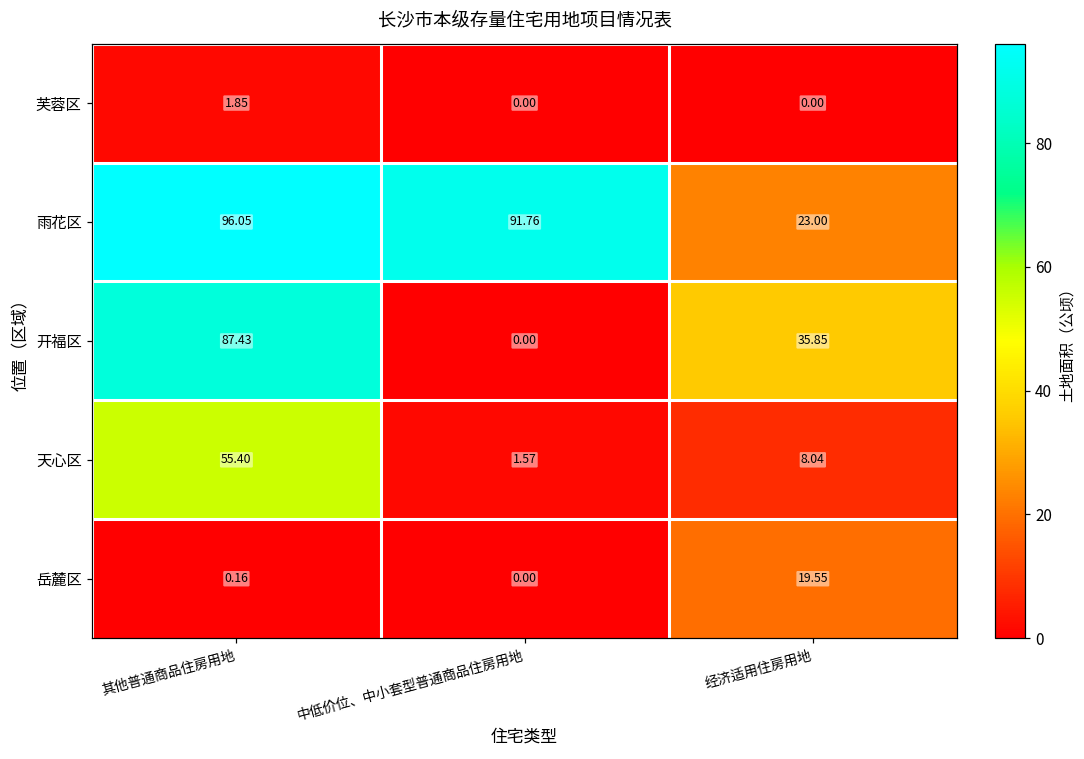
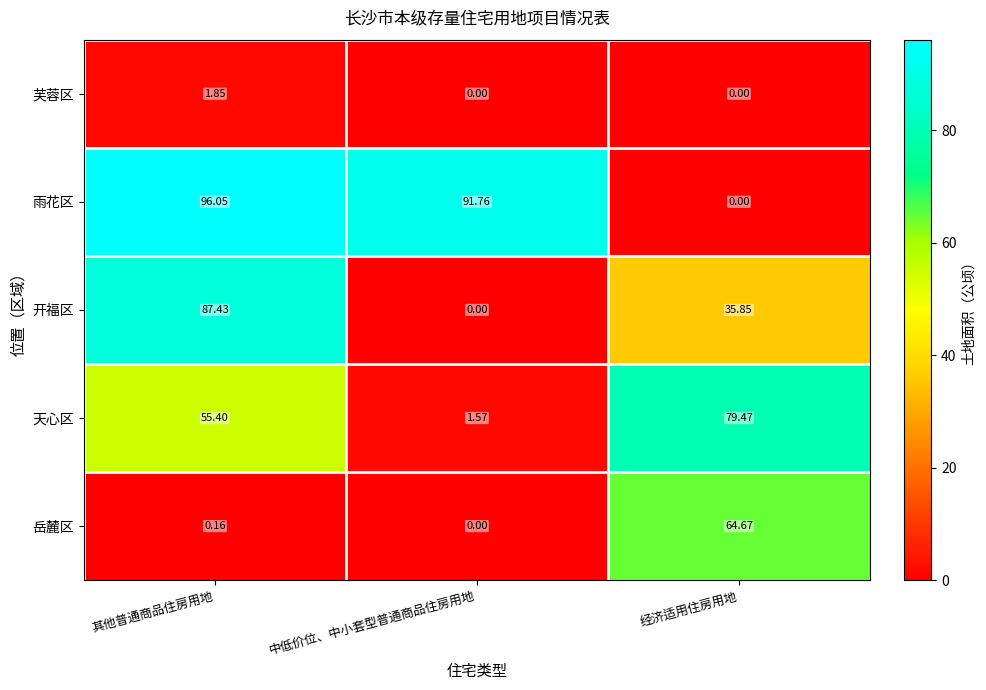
  {
    "雨花区": {
-     "经济适用住房用地": 23.00
+     "经济适用住房用地": 0.00
    },
    "天心区": {
-     "经济适用住房用地": 8.04
+     "经济适用住房用地": 79.47
    },
    "岳麓区": {
-     "经济适用住房用地": 19.55
+     "经济适用住房用地": 64.67
    }
  }
